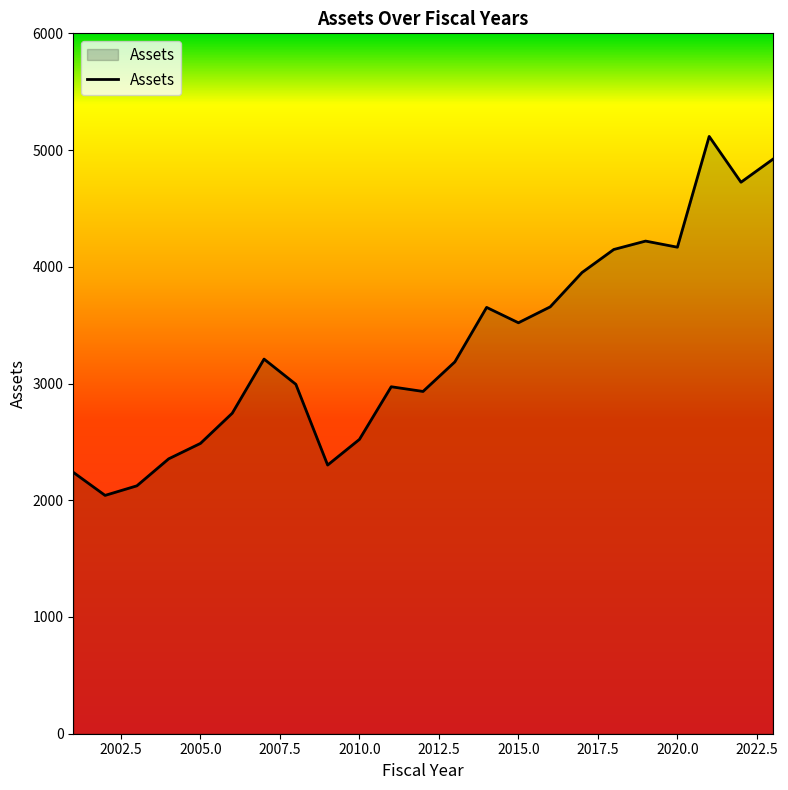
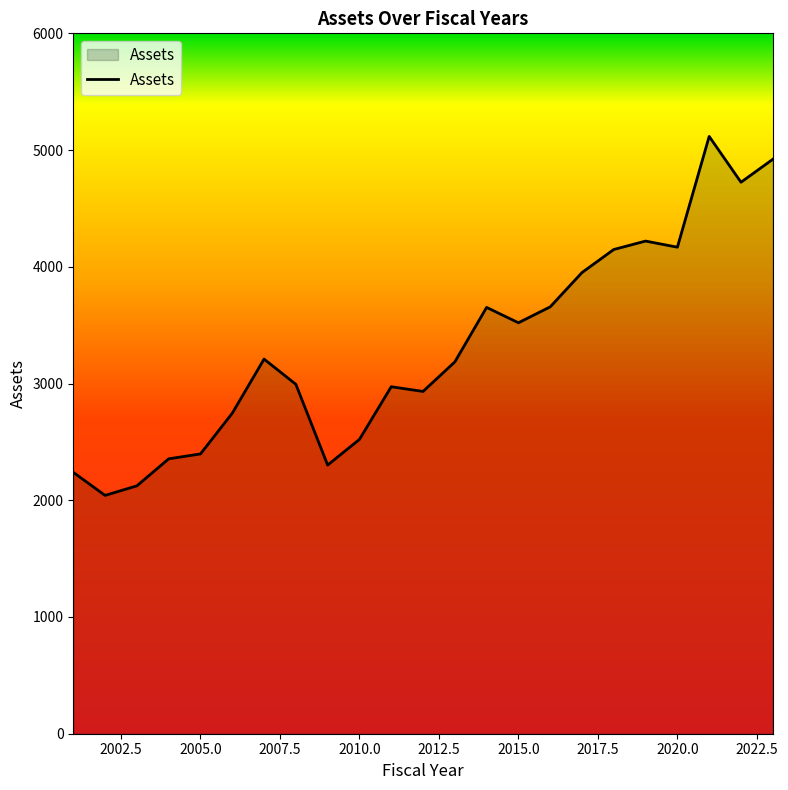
  {
-   "2005.0": 2490,
+   "2005.0": 2400,
    "2010.0": 2520,
    "2015.0": 3520,
    "2020.0": 4170
  }
